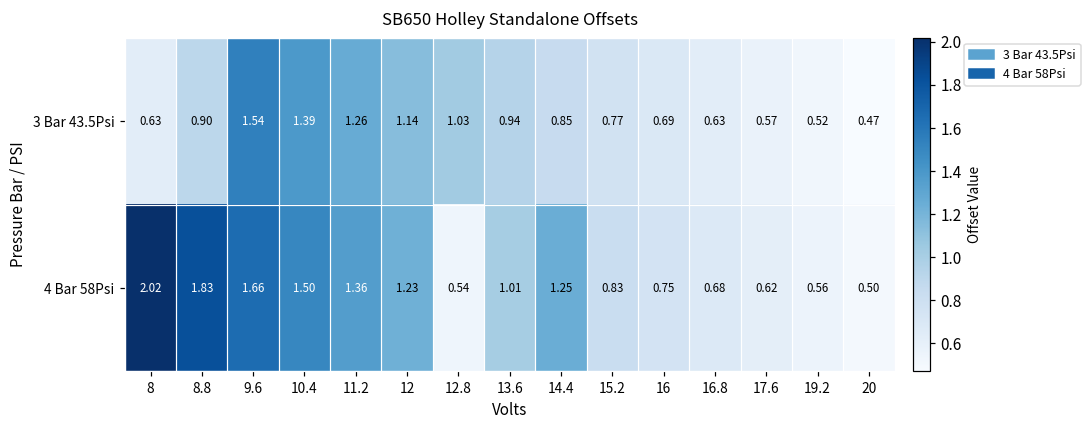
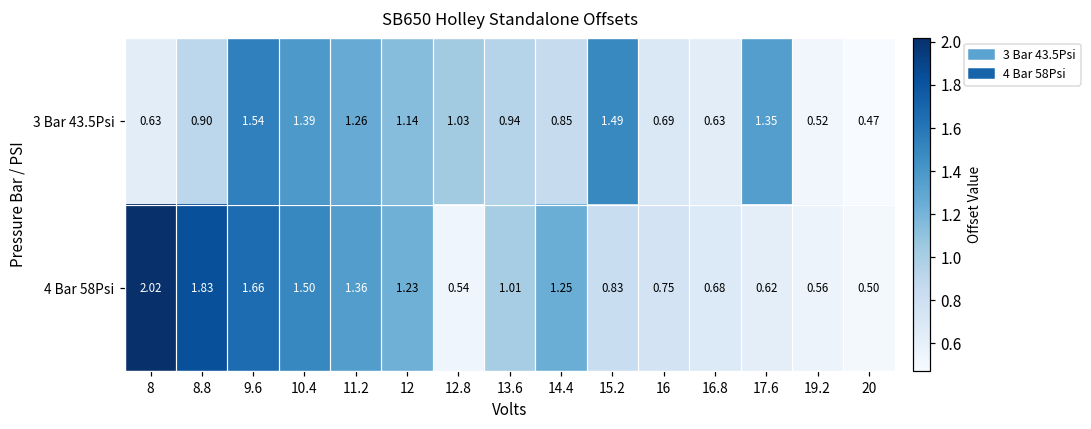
  {
    "3 Bar 43.5Psi": {
      "8": 0.63,
      "8.8": 0.90,
      "9.6": 1.54,
      "10.4": 1.39,
      "11.2": 1.26,
      "12": 1.14,
      "12.8": 1.03,
      "13.6": 0.94,
      "14.4": 0.85,
-     "15.2": 0.77,
+     "15.2": 1.49,
      "16": 0.69,
      "16.8": 0.63,
-     "17.6": 0.57,
+     "17.6": 1.35,
      "19.2": 0.52,
      "20": 0.47
    },
    "4 Bar 58Psi": {
      "8": 2.02,
      "8.8": 1.83,
      "9.6": 1.66,
      "10.4": 1.50,
      "11.2": 1.36,
      "12": 1.23,
      "12.8": 0.54,
      "13.6": 1.01,
      "14.4": 1.25,
      "15.2": 0.83,
      "16": 0.75,
      "16.8": 0.68,
      "17.6": 0.62,
      "19.2": 0.56,
      "20": 0.50
    }
  }
